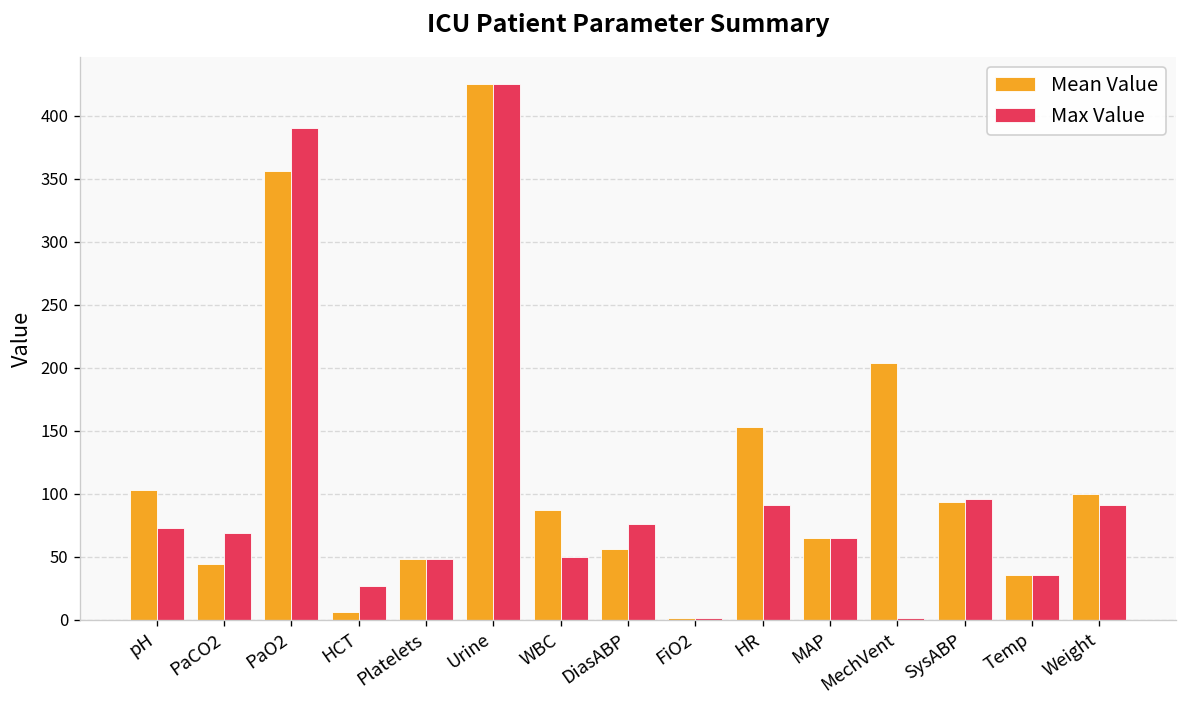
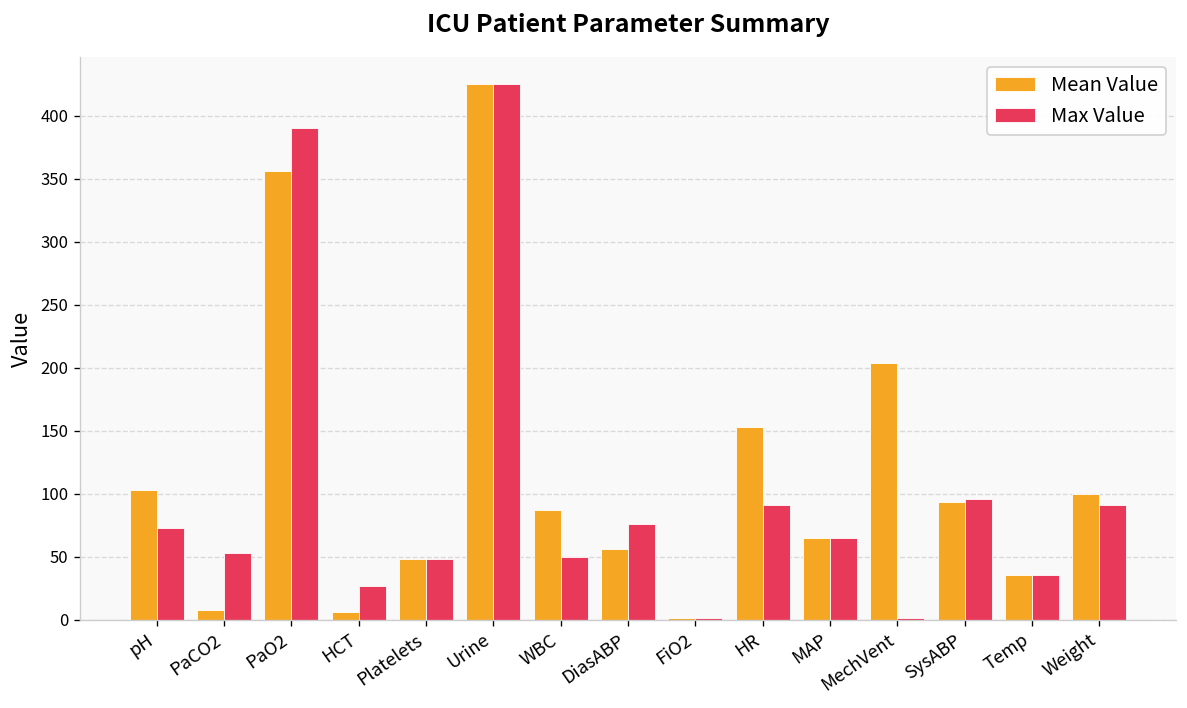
  {
    "Mean Value": {
      "pH": 103,
-     "PaCO2": 44,
+     "PaCO2": 7,
      "PaO2": 356,
      "HCT": 6,
      "Platelets": 48,
      "Urine": 425,
      "WBC": 87,
      "DiasABP": 56,
      "HR": 153,
      "MAP": 65,
      "MechVent": 204,
      "SysABP": 93,
      "Temp": 35,
      "Weight": 99
    },
    "Max Value": {
      "pH": 73,
-     "PaCO2": 68,
+     "PaCO2": 53,
      "PaO2": 390,
      "HCT": 27,
      "Platelets": 48,
      "Urine": 425,
      "WBC": 50,
      "DiasABP": 76,
      "HR": 91,
      "MAP": 65,
      "SysABP": 96,
      "Temp": 35,
      "Weight": 91
    }
  }
